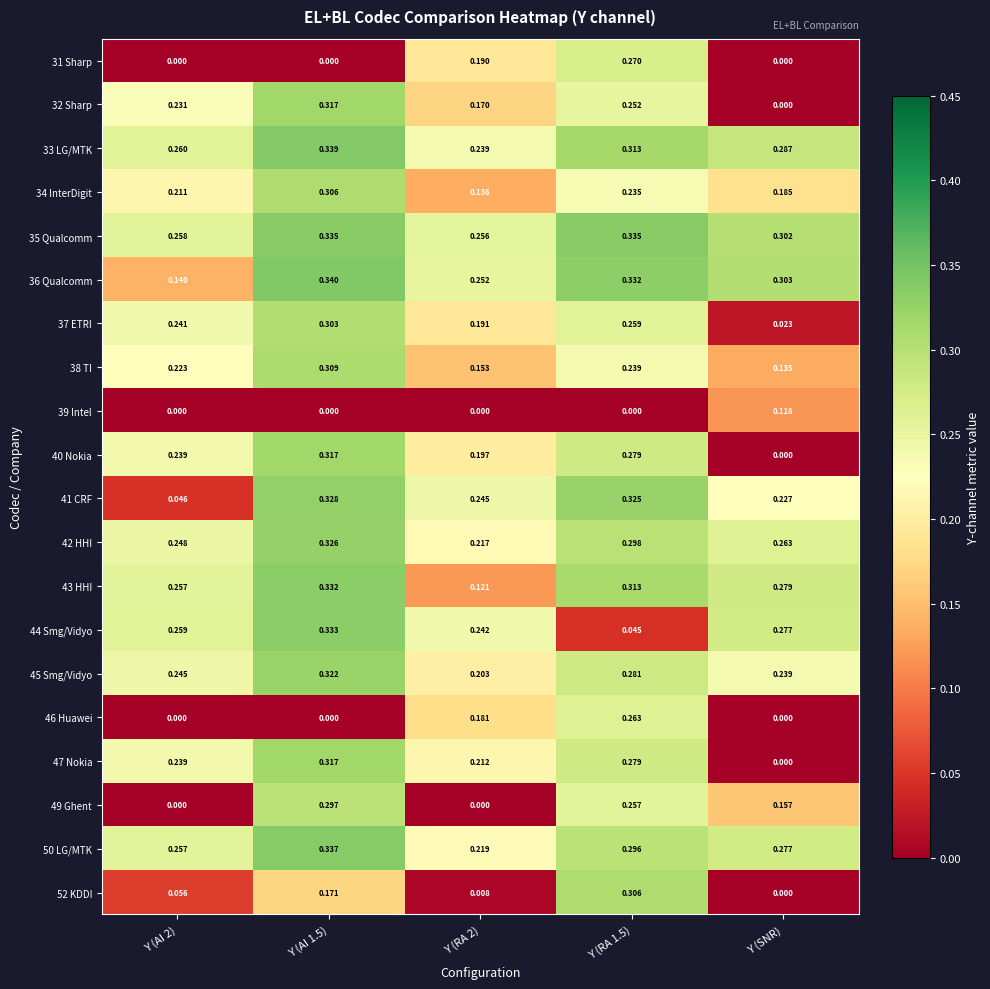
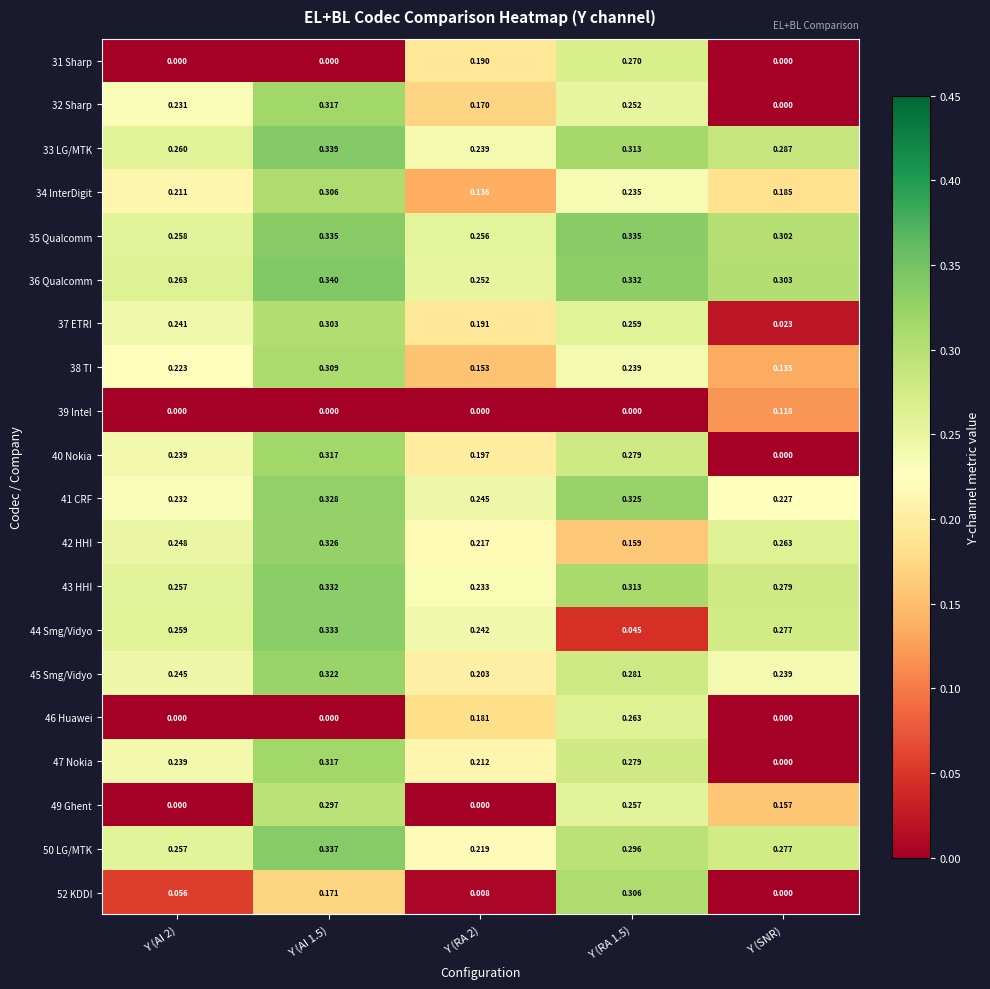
  {
    "31 Sharp": {
      "Y (AI 2)": 0.000,
      "Y (AI 1.5)": 0.000,
      "Y (RA 2)": 0.190,
      "Y (RA 1.5)": 0.270,
      "Y (SNR)": 0.000
    },
    "32 Sharp": {
      "Y (AI 2)": 0.231,
      "Y (AI 1.5)": 0.317,
      "Y (RA 2)": 0.170,
      "Y (RA 1.5)": 0.252,
      "Y (SNR)": 0.000
    },
    "33 LG/MTK": {
      "Y (AI 2)": 0.260,
      "Y (AI 1.5)": 0.339,
      "Y (RA 2)": 0.239,
      "Y (RA 1.5)": 0.313,
      "Y (SNR)": 0.287
    },
    "34 InterDigit": {
      "Y (AI 2)": 0.211,
      "Y (AI 1.5)": 0.306,
      "Y (RA 2)": 0.136,
      "Y (RA 1.5)": 0.235,
      "Y (SNR)": 0.185
    },
    "35 Qualcomm": {
      "Y (AI 2)": 0.258,
      "Y (AI 1.5)": 0.335,
      "Y (RA 2)": 0.256,
      "Y (RA 1.5)": 0.335,
      "Y (SNR)": 0.302
    },
    "36 Qualcomm": {
-     "Y (AI 2)": 0.140,
+     "Y (AI 2)": 0.263,
      "Y (AI 1.5)": 0.340,
      "Y (RA 2)": 0.252,
      "Y (RA 1.5)": 0.332,
      "Y (SNR)": 0.303
    },
    "37 ETRI": {
      "Y (AI 2)": 0.241,
      "Y (AI 1.5)": 0.303,
      "Y (RA 2)": 0.191,
      "Y (RA 1.5)": 0.259,
      "Y (SNR)": 0.023
    },
    "38 TI": {
      "Y (AI 2)": 0.223,
      "Y (AI 1.5)": 0.309,
      "Y (RA 2)": 0.153,
      "Y (RA 1.5)": 0.239,
      "Y (SNR)": 0.135
    },
    "39 Intel": {
      "Y (AI 2)": 0.000,
      "Y (AI 1.5)": 0.000,
      "Y (RA 2)": 0.000,
      "Y (RA 1.5)": 0.000,
      "Y (SNR)": 0.118
    },
    "40 Nokia": {
      "Y (AI 2)": 0.239,
      "Y (AI 1.5)": 0.317,
      "Y (RA 2)": 0.197,
      "Y (RA 1.5)": 0.279,
      "Y (SNR)": 0.000
    },
    "41 CRF": {
-     "Y (AI 2)": 0.046,
+     "Y (AI 2)": 0.232,
      "Y (AI 1.5)": 0.328,
      "Y (RA 2)": 0.245,
      "Y (RA 1.5)": 0.325,
      "Y (SNR)": 0.227
    },
    "42 HHI": {
      "Y (AI 2)": 0.248,
      "Y (AI 1.5)": 0.326,
      "Y (RA 2)": 0.217,
-     "Y (RA 1.5)": 0.298,
+     "Y (RA 1.5)": 0.159,
      "Y (SNR)": 0.263
    },
    "43 HHI": {
      "Y (AI 2)": 0.257,
      "Y (AI 1.5)": 0.332,
-     "Y (RA 2)": 0.121,
+     "Y (RA 2)": 0.233,
      "Y (RA 1.5)": 0.313,
      "Y (SNR)": 0.279
    },
    "44 Smg/Vidyo": {
      "Y (AI 2)": 0.259,
      "Y (AI 1.5)": 0.333,
      "Y (RA 2)": 0.242,
      "Y (RA 1.5)": 0.045,
      "Y (SNR)": 0.277
    },
    "45 Smg/Vidyo": {
      "Y (AI 2)": 0.245,
      "Y (AI 1.5)": 0.322,
      "Y (RA 2)": 0.203,
      "Y (RA 1.5)": 0.281,
      "Y (SNR)": 0.239
    },
    "46 Huawei": {
      "Y (AI 2)": 0.000,
      "Y (AI 1.5)": 0.000,
      "Y (RA 2)": 0.181,
      "Y (RA 1.5)": 0.263,
      "Y (SNR)": 0.000
    },
    "47 Nokia": {
      "Y (AI 2)": 0.239,
      "Y (AI 1.5)": 0.317,
      "Y (RA 2)": 0.212,
      "Y (RA 1.5)": 0.279,
      "Y (SNR)": 0.000
    },
    "49 Ghent": {
      "Y (AI 2)": 0.000,
      "Y (AI 1.5)": 0.297,
      "Y (RA 2)": 0.000,
      "Y (RA 1.5)": 0.257,
      "Y (SNR)": 0.157
    },
    "50 LG/MTK": {
      "Y (AI 2)": 0.257,
      "Y (AI 1.5)": 0.337,
      "Y (RA 2)": 0.219,
      "Y (RA 1.5)": 0.296,
      "Y (SNR)": 0.277
    },
    "52 KDDI": {
      "Y (AI 2)": 0.056,
      "Y (AI 1.5)": 0.171,
      "Y (RA 2)": 0.008,
      "Y (RA 1.5)": 0.306,
      "Y (SNR)": 0.000
    }
  }
